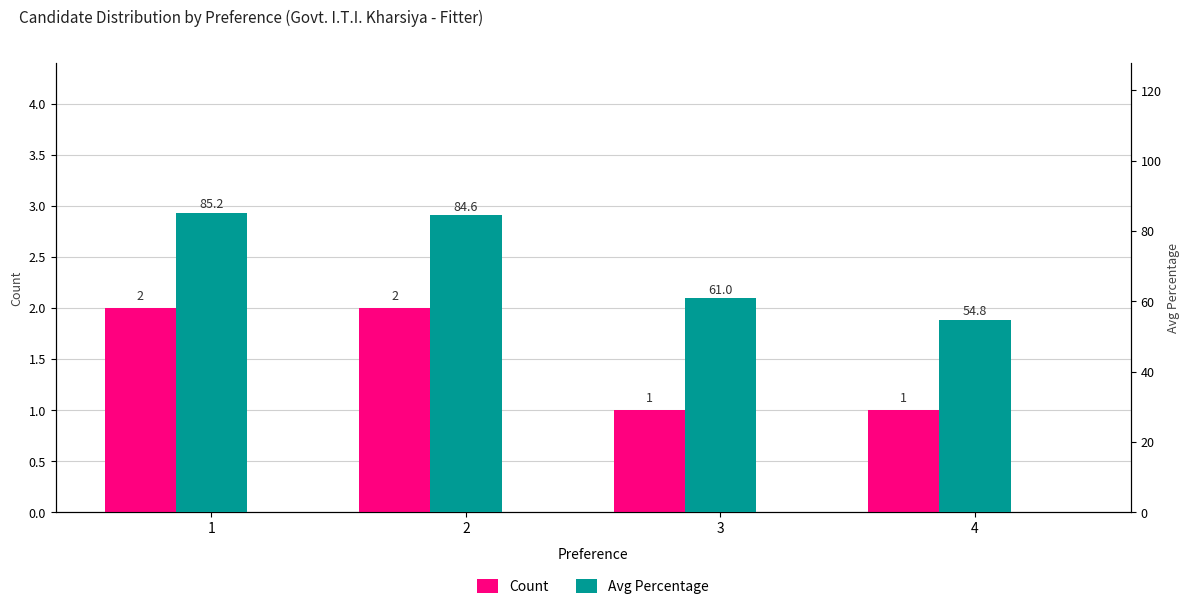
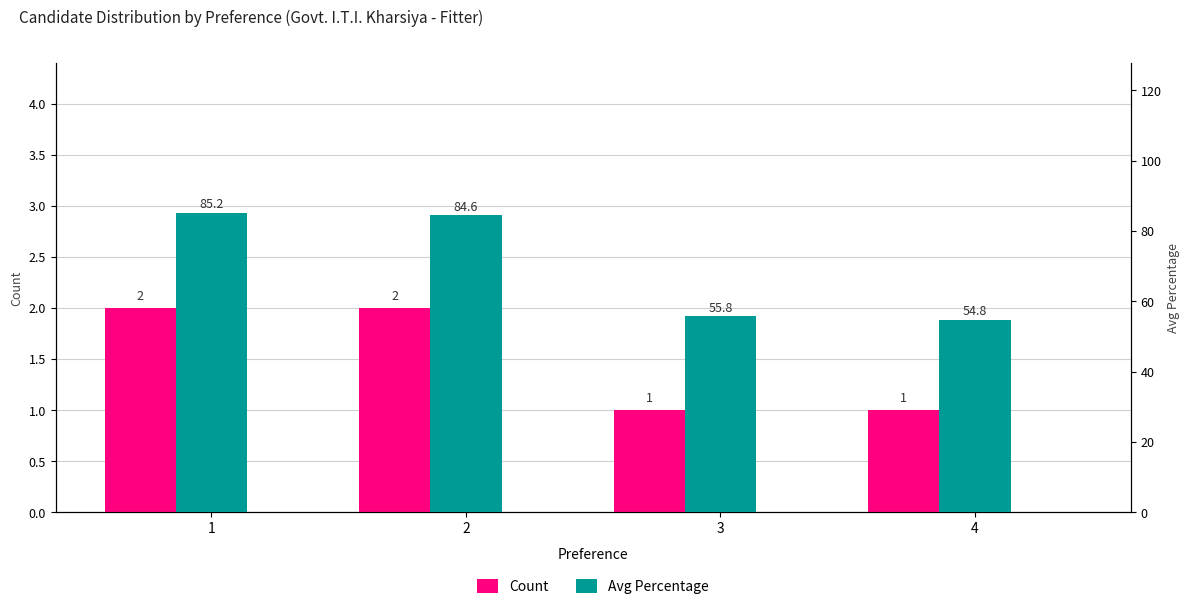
  {
    "Count": {
      "1": 2,
      "2": 2,
      "3": 1,
      "4": 1
    },
    "Avg Percentage": {
      "1": 85.2,
      "2": 84.6,
-     "3": 61.0,
+     "3": 55.8,
      "4": 54.8
    }
  }
